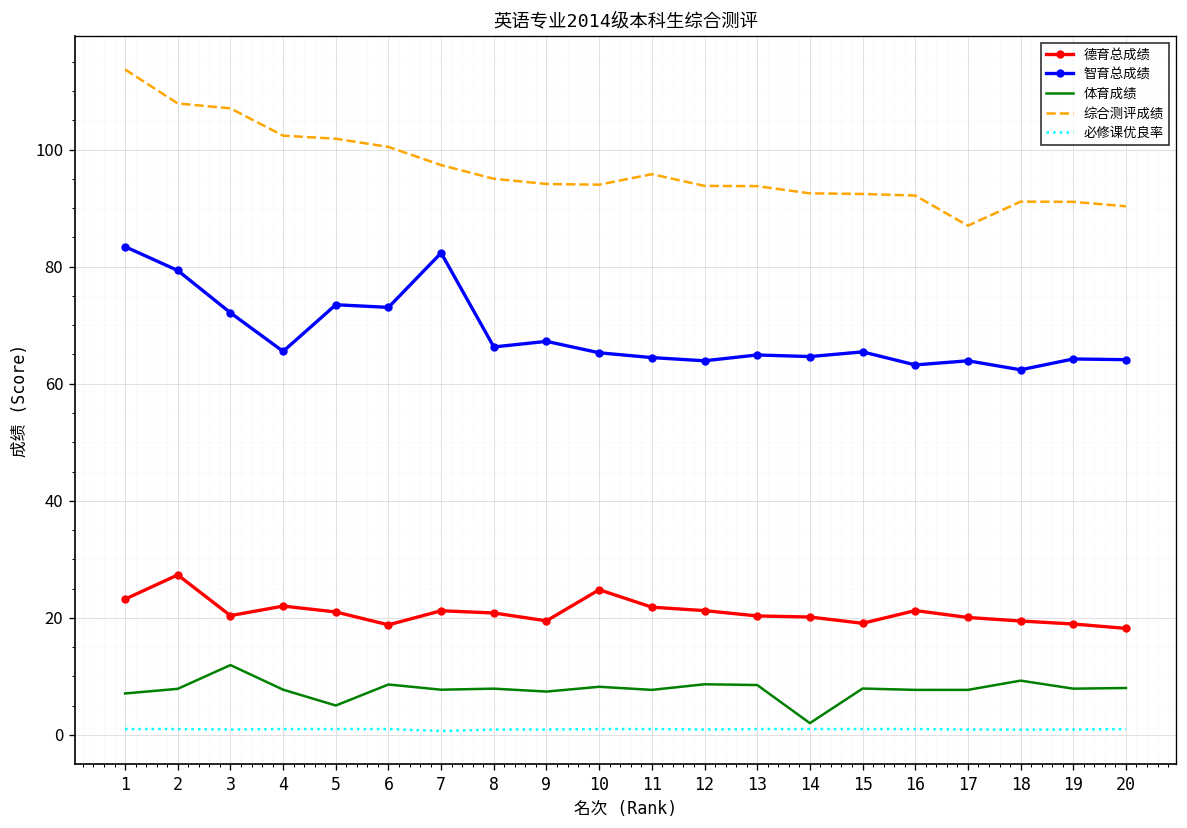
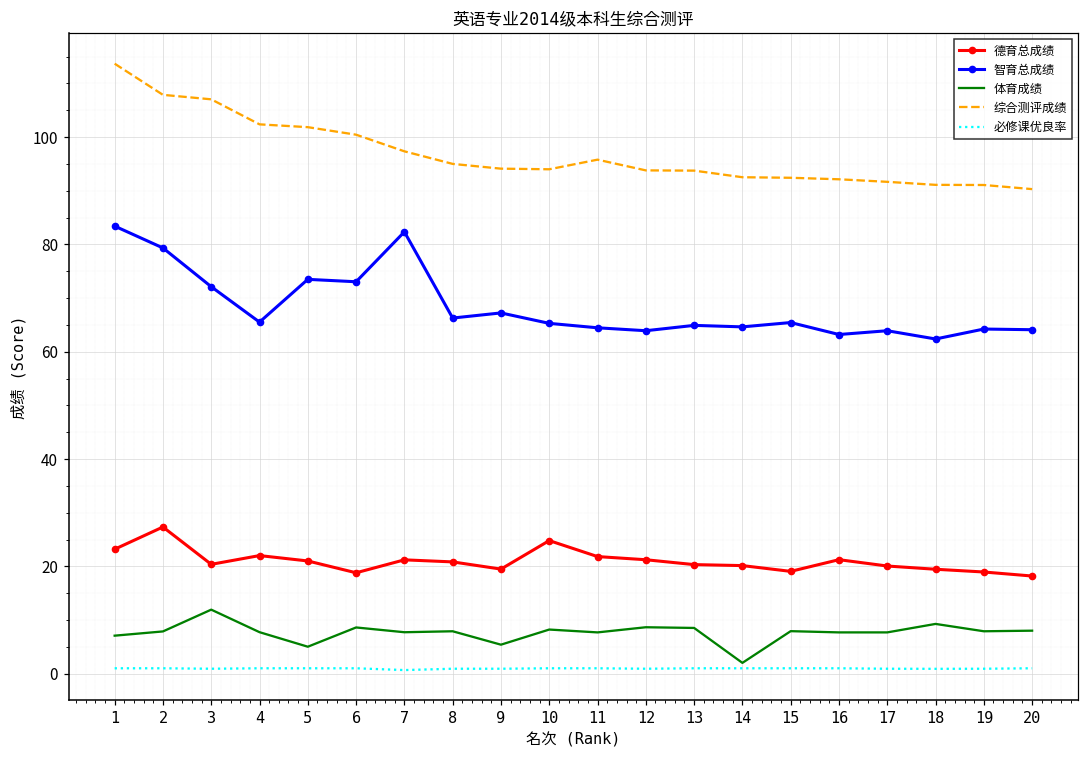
  {
    "德育总成绩": {
      "1": 23,
      "2": 27,
      "3": 20,
      "4": 22,
      "5": 21,
      "6": 19,
      "7": 21,
      "8": 21,
      "9": 19,
      "10": 25,
      "11": 22,
      "12": 21,
      "13": 20,
      "14": 20,
      "15": 19,
      "16": 21,
      "17": 20,
      "18": 19,
      "19": 19,
      "20": 18
    },
    "智育总成绩": {
      "1": 83,
      "2": 79,
      "3": 72,
      "4": 66,
      "5": 73,
      "6": 73,
      "7": 82,
      "8": 66,
      "9": 67,
      "10": 65,
      "11": 64,
      "12": 64,
      "13": 65,
      "14": 65,
      "15": 65,
      "16": 63,
      "17": 64,
      "18": 62,
      "19": 64,
      "20": 64
    },
    "体育成绩": {
      "1": 7,
      "2": 8,
      "3": 12,
      "4": 8,
      "5": 5,
      "6": 9,
      "7": 8,
      "8": 8,
-     "9": 7,
+     "9": 5,
      "10": 8,
      "11": 8,
      "12": 9,
      "13": 9,
      "14": 2,
      "15": 8,
      "16": 8,
      "17": 8,
      "18": 9,
      "19": 8,
      "20": 8
    },
    "综合测评成绩": {
      "1": 114,
      "2": 108,
      "3": 107,
      "4": 102,
      "5": 102,
      "6": 100,
      "7": 97,
      "8": 95,
      "9": 94,
      "10": 94,
      "11": 96,
      "12": 94,
      "13": 94,
      "14": 93,
      "15": 92,
      "16": 92,
-     "17": 87,
+     "17": 92,
      "18": 91,
      "19": 91,
      "20": 90
    },
    "必修课优良率": {
      "1": 1,
      "2": 1,
      "3": 1,
      "4": 1,
      "5": 1,
      "6": 1,
      "7": 1,
      "8": 1,
      "9": 1,
      "10": 1,
      "11": 1,
      "12": 1,
      "13": 1,
      "14": 1,
      "15": 1,
      "16": 1,
      "17": 1,
      "18": 1,
      "19": 1,
      "20": 1
    }
  }
